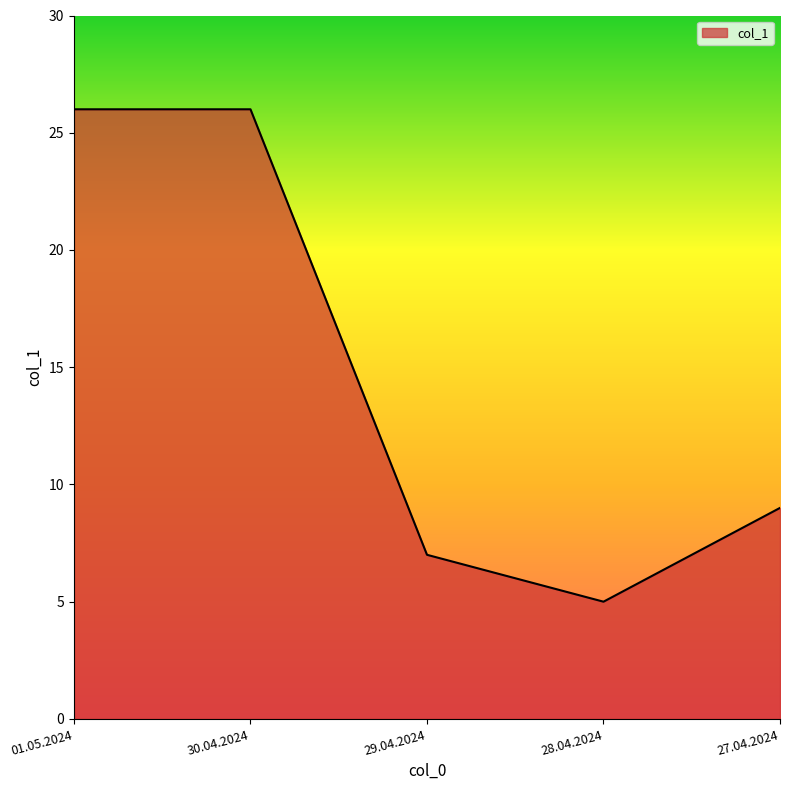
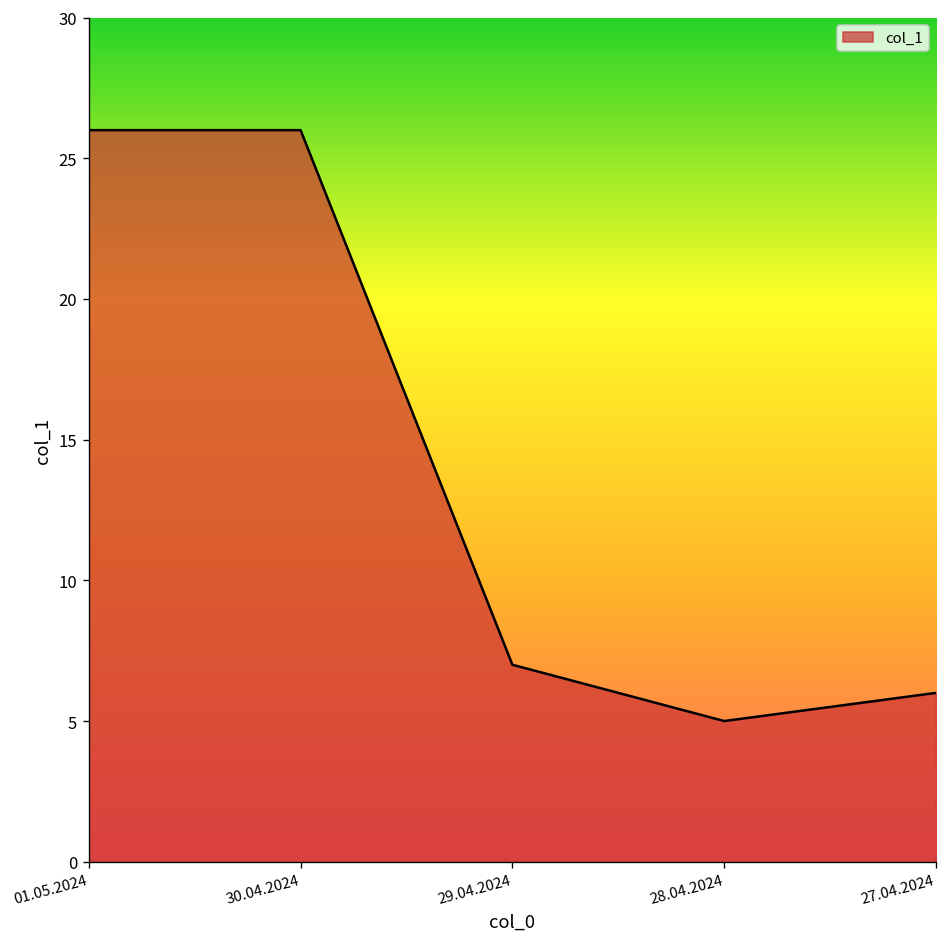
  {
    "01.05.2024": 26,
    "30.04.2024": 26,
    "29.04.2024": 7,
    "28.04.2024": 5,
-   "27.04.2024": 9
+   "27.04.2024": 6
  }
